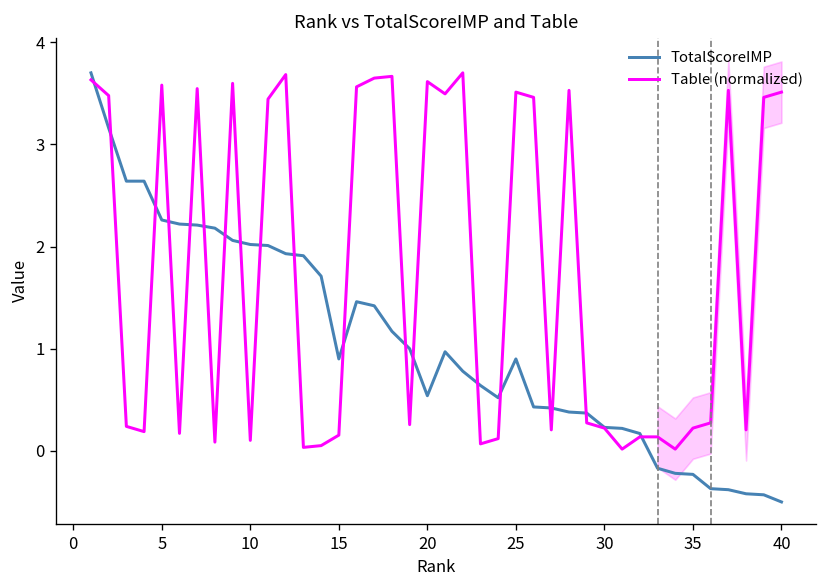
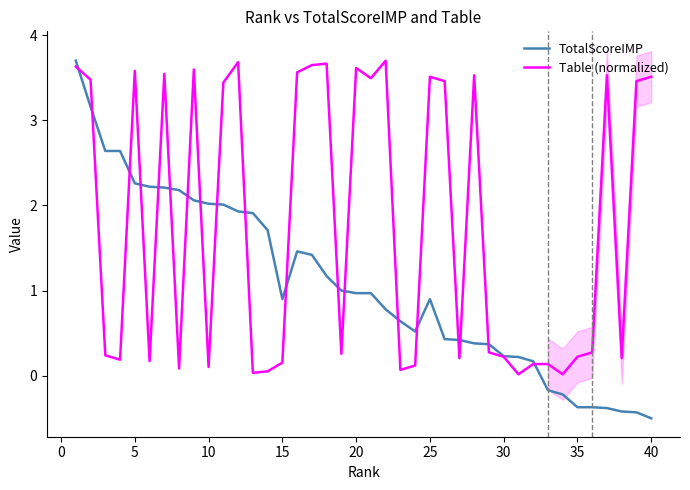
  {
    "TotalScoreIMP": {
      "5": 2.3,
      "10": 2.0,
      "15": 0.9,
-     "20": 0.5,
+     "20": 1.0,
      "25": 0.9,
-     "35": -0.2,
+     "35": -0.4,
      "40": -0.5
    }
  }
